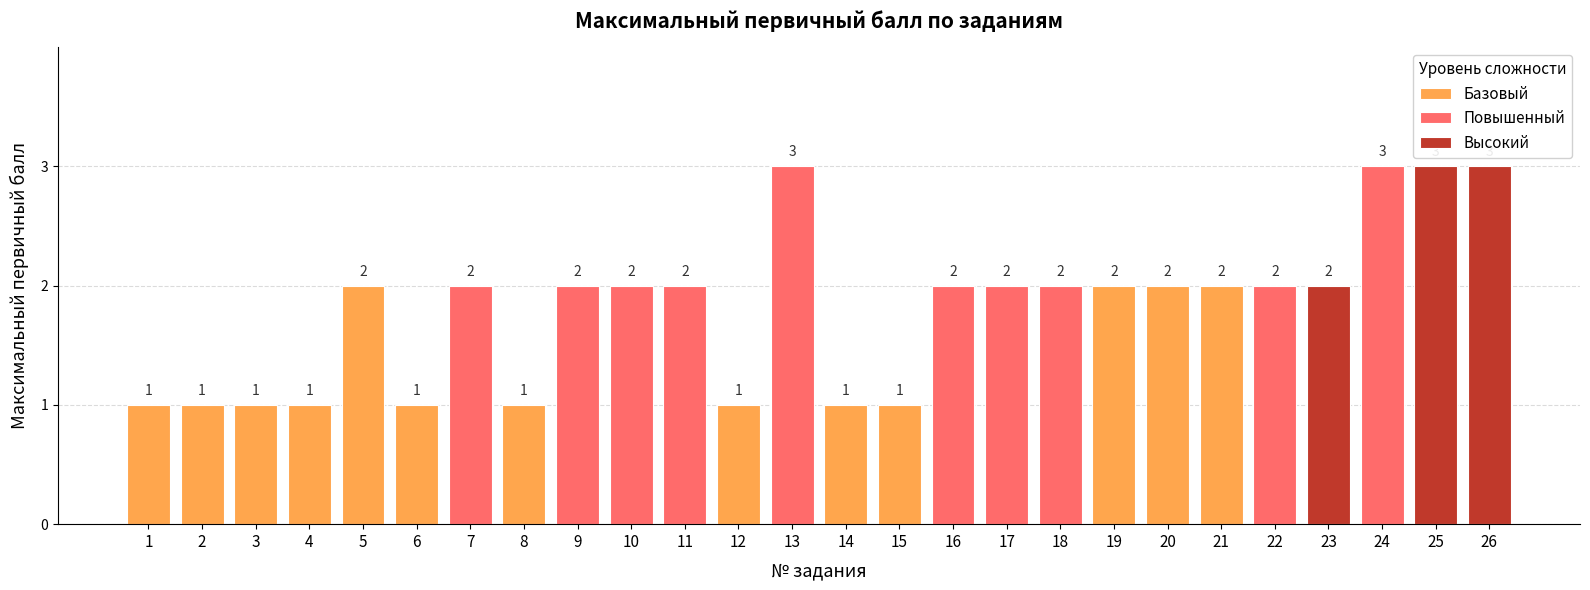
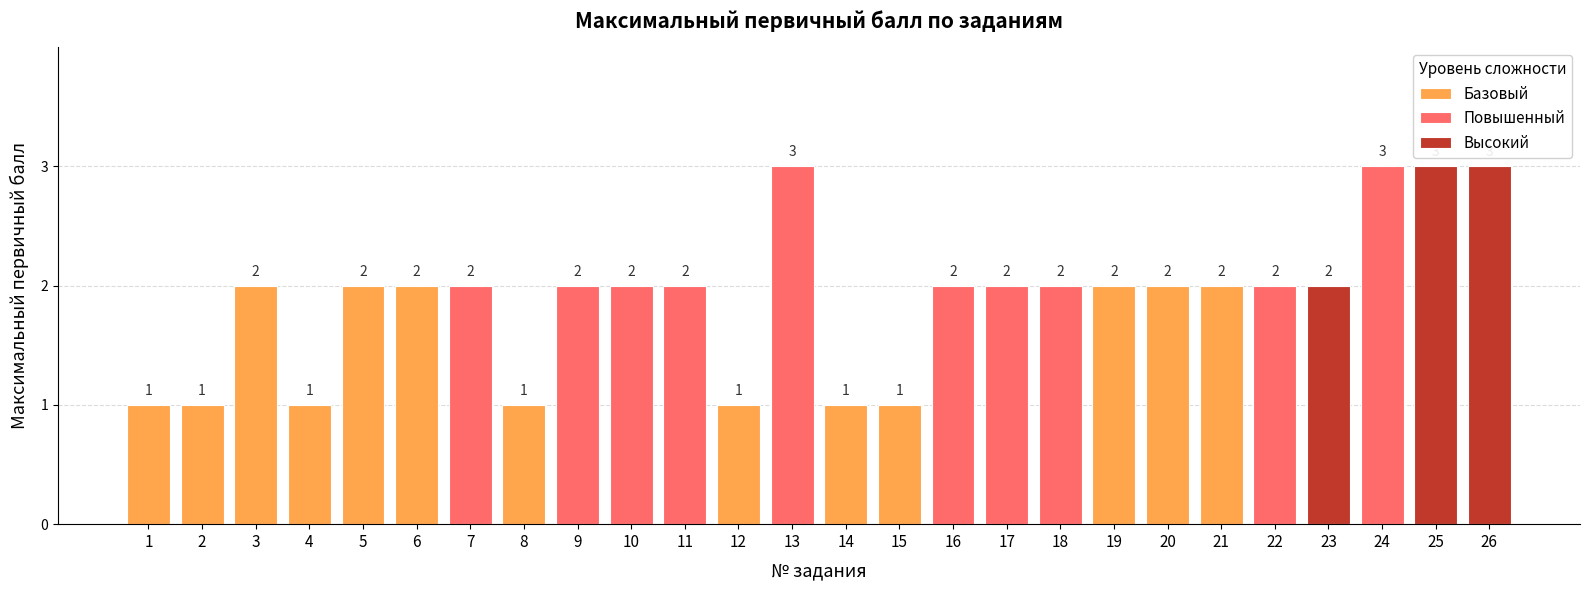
  {
    "Базовый": {
      "1": 1,
      "2": 1,
-     "3": 1,
+     "3": 2,
      "4": 1,
      "5": 2,
-     "6": 1,
+     "6": 2,
      "8": 1,
      "12": 1,
      "14": 1,
      "15": 1,
      "19": 2,
      "20": 2,
      "21": 2
    },
    "Повышенный": {
      "7": 2,
      "9": 2,
      "10": 2,
      "11": 2,
      "13": 3,
      "16": 2,
      "17": 2,
      "18": 2,
      "22": 2,
      "24": 3
    },
    "Высокий": {
      "23": 2
    }
  }
